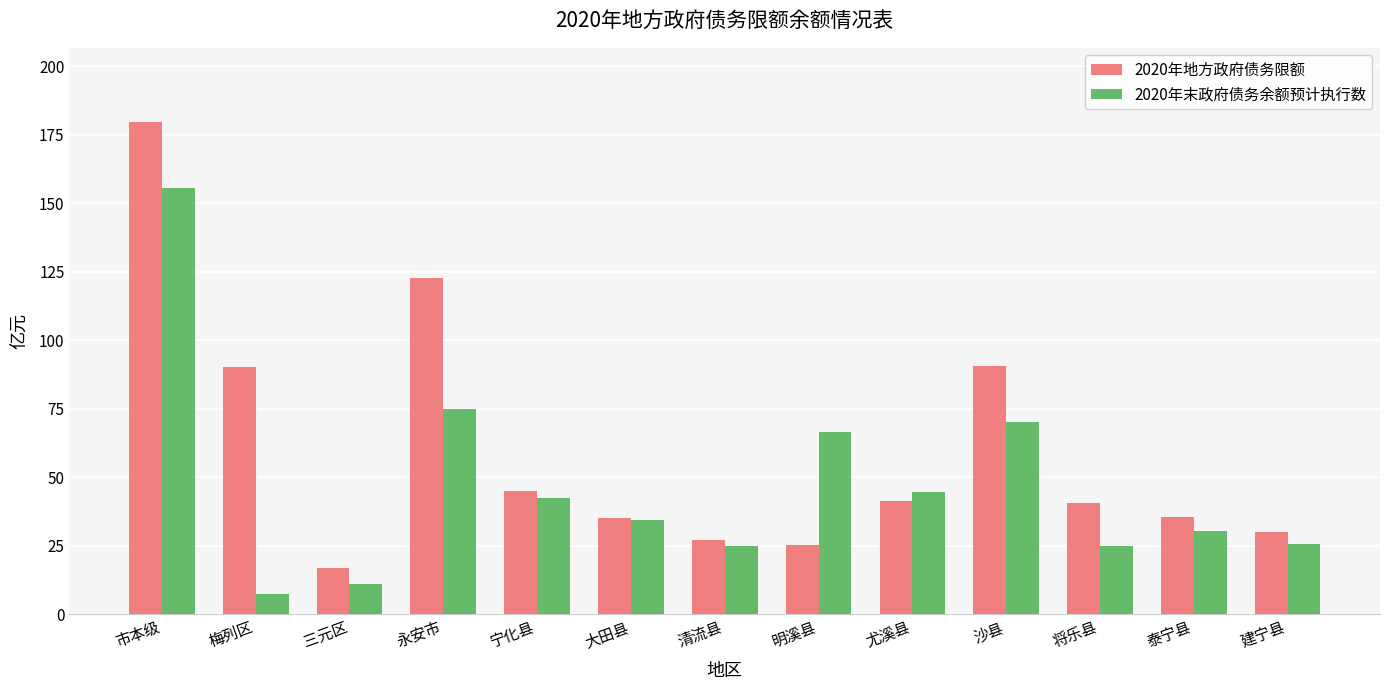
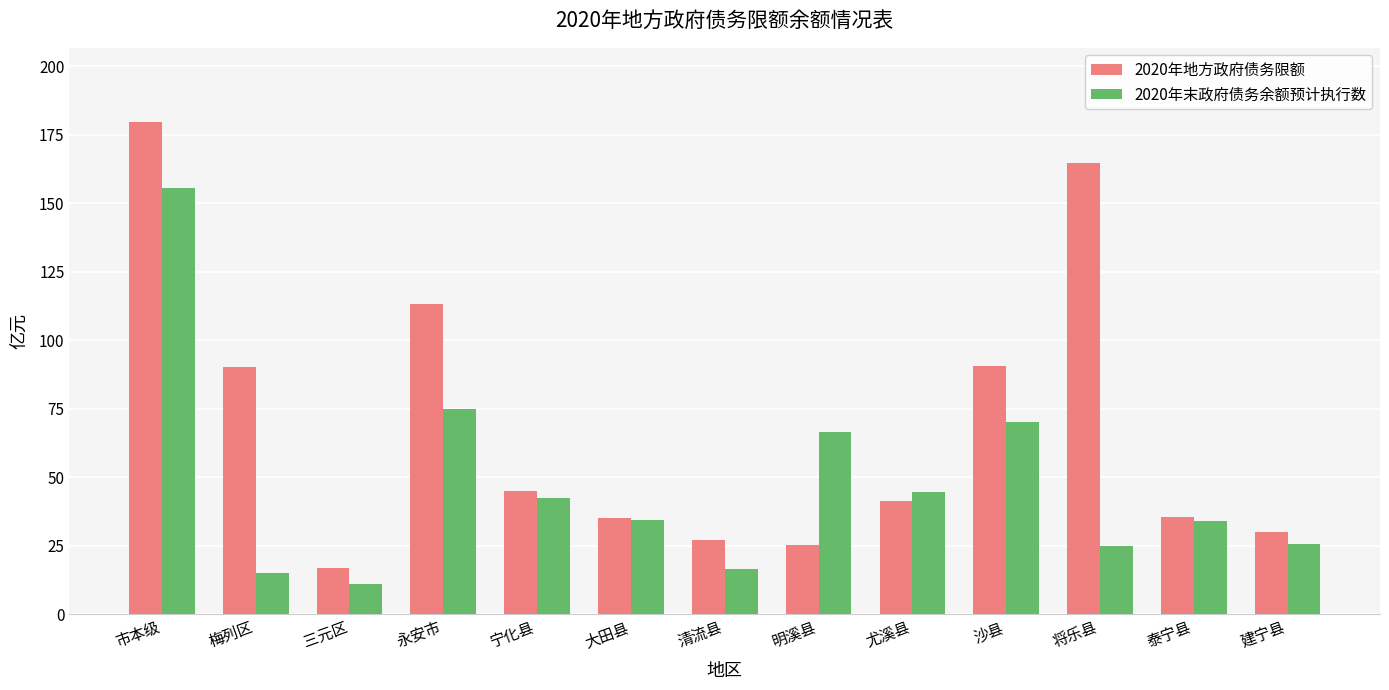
  {
    "2020年地方政府债务限额": {
      "市本级": 180,
      "梅列区": 90,
      "三元区": 17,
-     "永安市": 123,
+     "永安市": 113,
      "宁化县": 45,
      "大田县": 35,
      "清流县": 27,
      "明溪县": 25,
      "尤溪县": 41,
      "沙县": 91,
-     "将乐县": 41,
+     "将乐县": 165,
      "泰宁县": 36,
      "建宁县": 30
    },
    "2020年末政府债务余额预计执行数": {
      "市本级": 156,
-     "梅列区": 7,
+     "梅列区": 15,
      "三元区": 11,
      "永安市": 75,
      "宁化县": 42,
      "大田县": 34,
-     "清流县": 25,
+     "清流县": 16,
      "明溪县": 67,
      "尤溪县": 45,
      "沙县": 70,
      "将乐县": 25,
-     "泰宁县": 31,
+     "泰宁县": 34,
      "建宁县": 26
    }
  }
